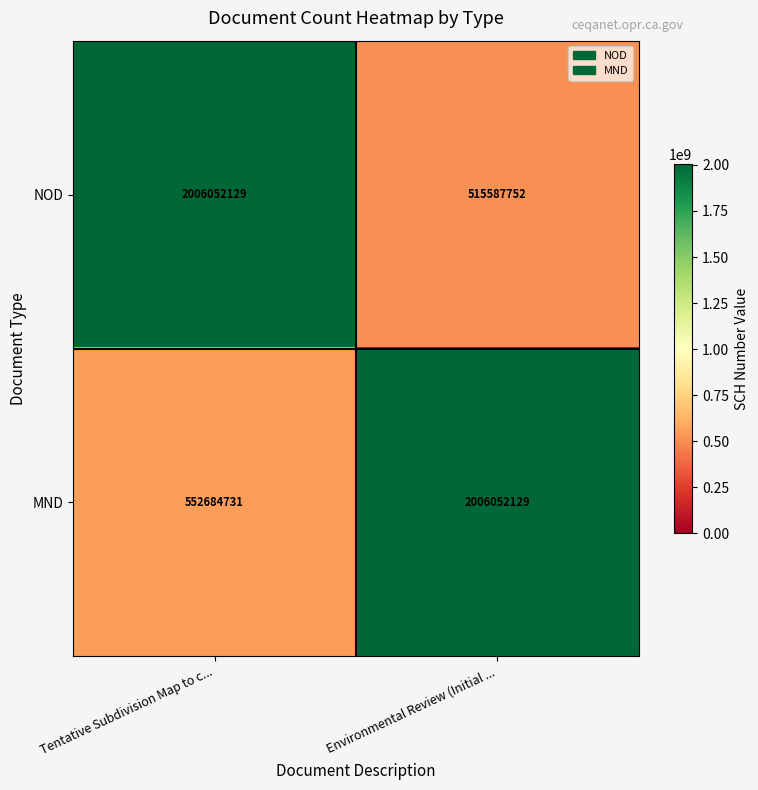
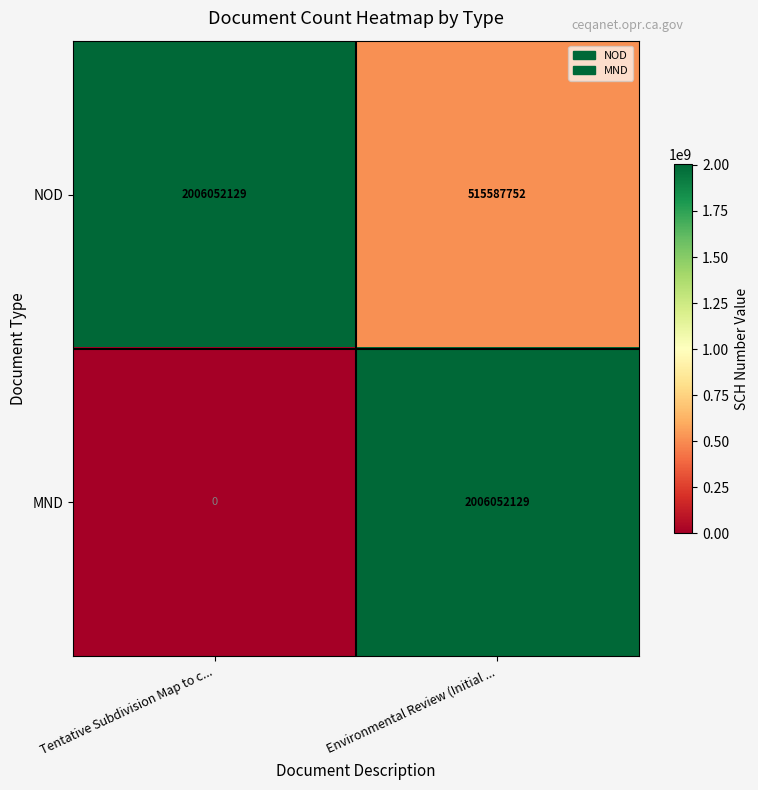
  {
    "NOD": {
      "Tentative Subdivision Map to c...": 2006052129,
      "Environmental Review (Initial ...": 515587752
    },
    "MND": {
-     "Tentative Subdivision Map to c...": 552684731,
+     "Tentative Subdivision Map to c...": 0,
      "Environmental Review (Initial ...": 2006052129
    }
  }
